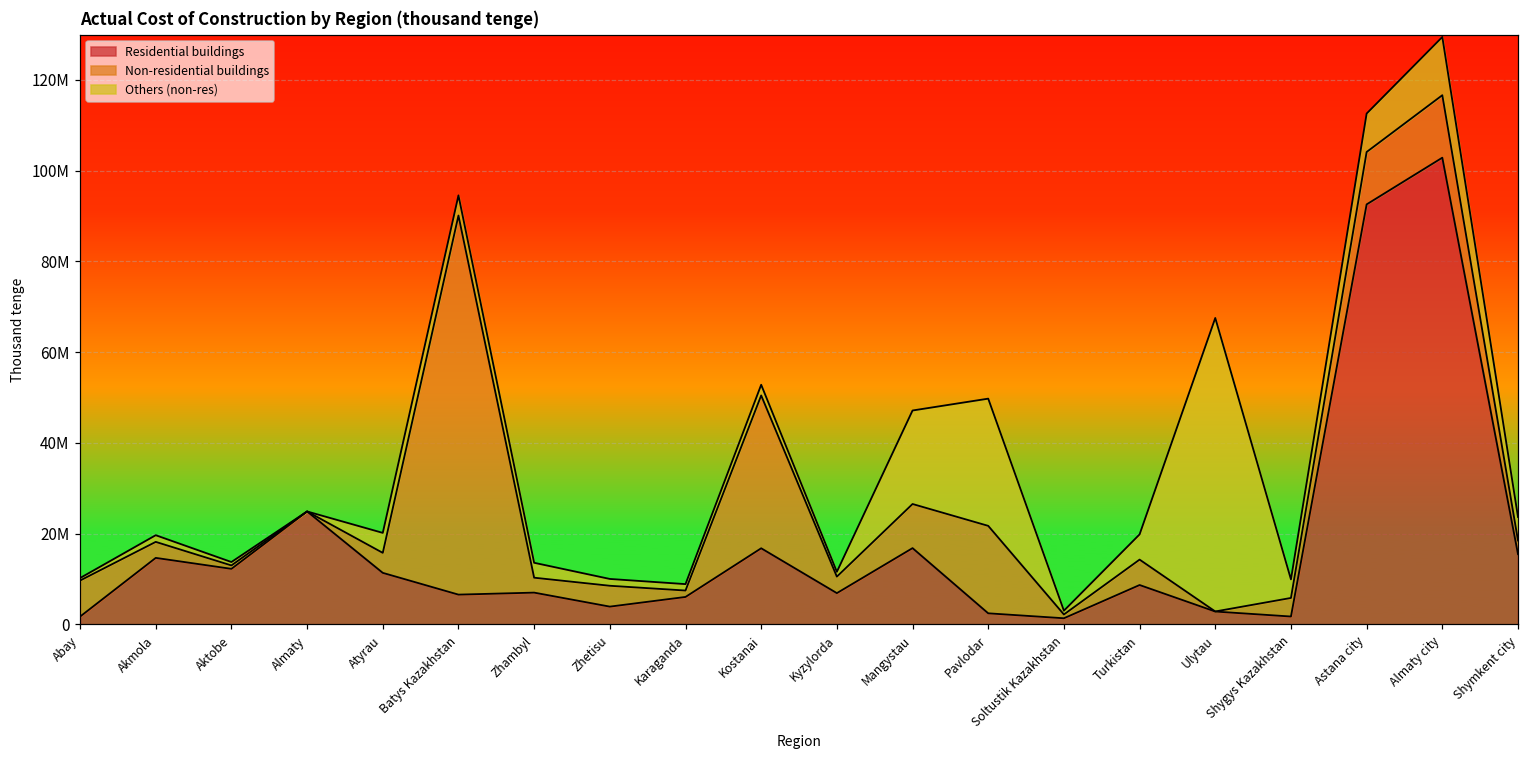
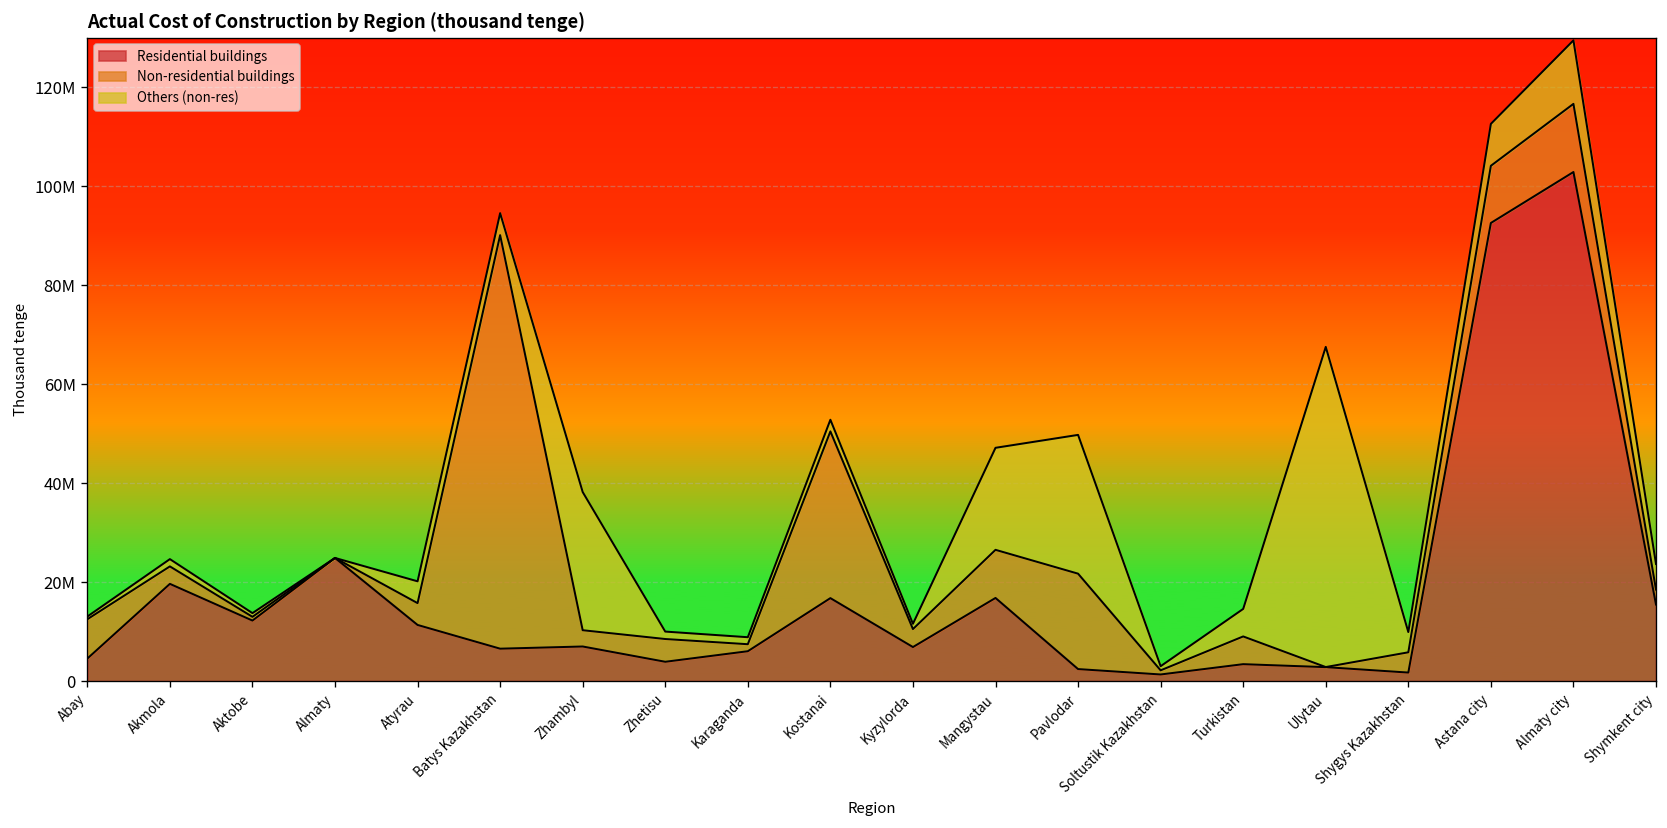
  {
    "Residential buildings": {
-     "Abay": 2000000,
-     "Akmola": 15000000,
+     "Abay": 5000000,
+     "Akmola": 20000000,
      "Aktobe": 12000000,
      "Atyrau": 11000000,
      "Batys Kazakhstan": 7000000,
      "Zhambyl": 7000000,
      "Zhetisu": 4000000,
      "Karaganda": 6000000,
      "Kostanai": 17000000,
      "Kyzylorda": 7000000,
      "Mangystau": 17000000,
      "Pavlodar": 2000000,
      "Soltustik Kazakhstan": 1000000,
-     "Turkistan": 9000000,
+     "Turkistan": 3000000,
      "Shygys Kazakhstan": 2000000,
      "Astana city": 93000000,
      "Almaty city": 103000000,
      "Shymkent city": 15000000
    },
    "Non-residential buildings": {
      "Akmola": 4000000,
      "Aktobe": 1000000,
      "Atyrau": 4000000,
      "Batys Kazakhstan": 84000000,
      "Zhambyl": 3000000,
      "Zhetisu": 5000000,
      "Karaganda": 1000000,
      "Kostanai": 34000000,
      "Kyzylorda": 4000000,
      "Mangystau": 10000000,
      "Pavlodar": 19000000,
      "Soltustik Kazakhstan": 1000000,
      "Turkistan": 6000000,
      "Shygys Kazakhstan": 4000000,
      "Astana city": 12000000,
      "Almaty city": 14000000,
      "Shymkent city": 3000000
    },
    "Others (non-res)": {
      "Akmola": 1000000,
      "Aktobe": 1000000,
      "Atyrau": 4000000,
      "Batys Kazakhstan": 4000000,
-     "Zhambyl": 3000000,
+     "Zhambyl": 28000000,
      "Zhetisu": 2000000,
      "Karaganda": 1000000,
      "Kostanai": 2000000,
      "Kyzylorda": 1000000,
      "Mangystau": 21000000,
      "Pavlodar": 28000000,
      "Soltustik Kazakhstan": 1000000,
      "Turkistan": 6000000,
      "Ulytau": 65000000,
      "Shygys Kazakhstan": 4000000,
      "Astana city": 8000000,
      "Almaty city": 13000000,
      "Shymkent city": 5000000
    }
  }
